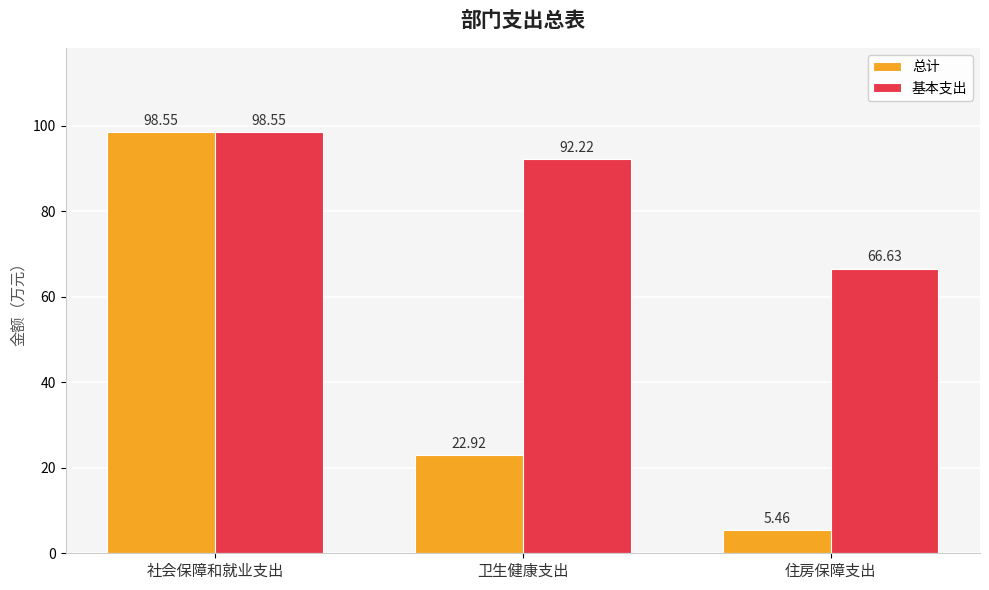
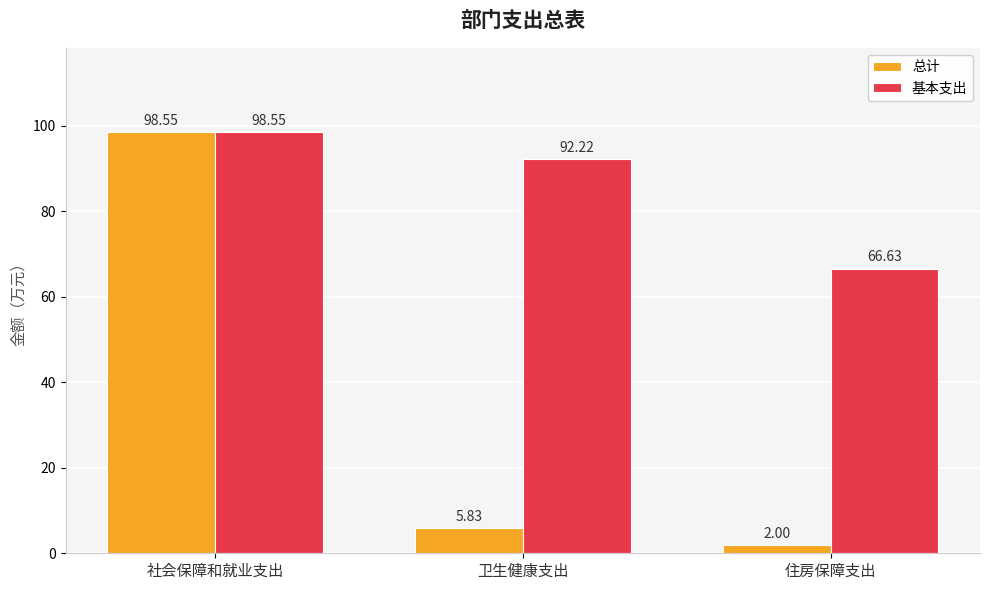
  {
    "总计": {
      "社会保障和就业支出": 98.55,
-     "卫生健康支出": 22.92,
-     "住房保障支出": 5.46
+     "卫生健康支出": 5.83,
+     "住房保障支出": 2.00
    },
    "基本支出": {
      "社会保障和就业支出": 98.55,
      "卫生健康支出": 92.22,
      "住房保障支出": 66.63
    }
  }
